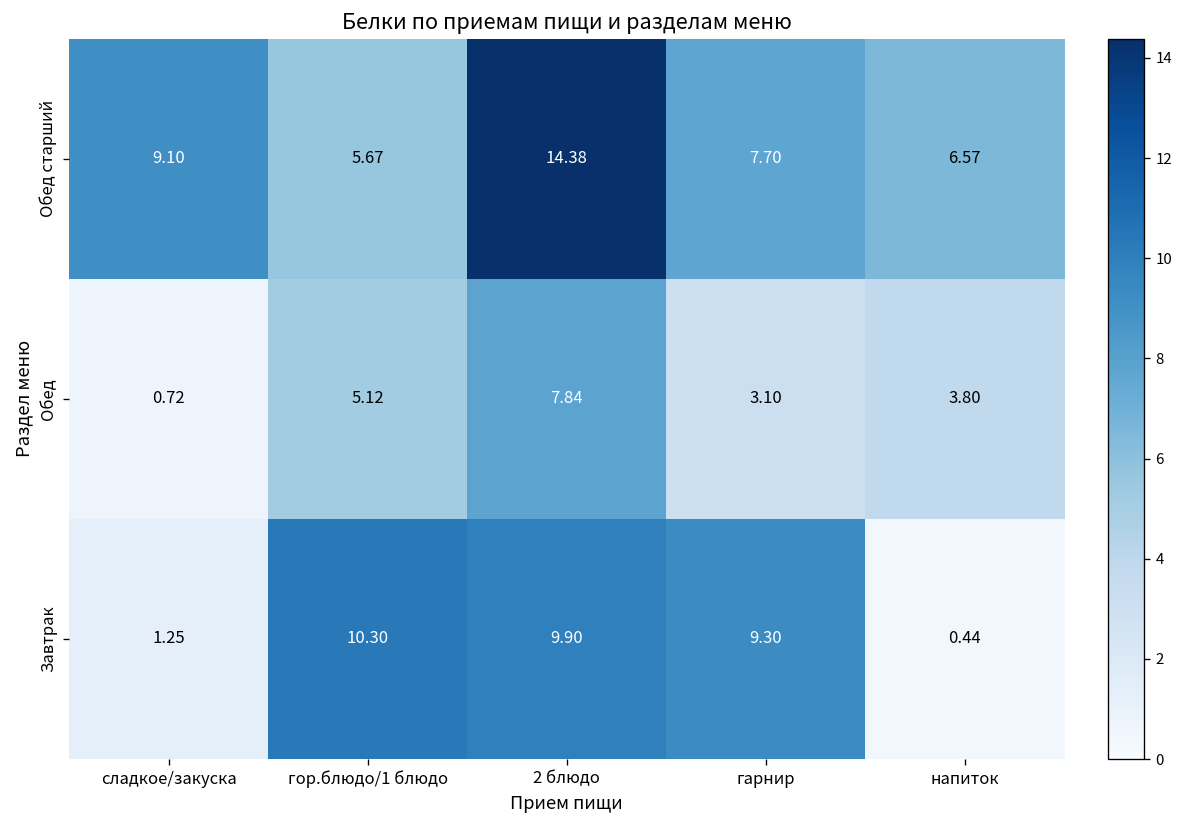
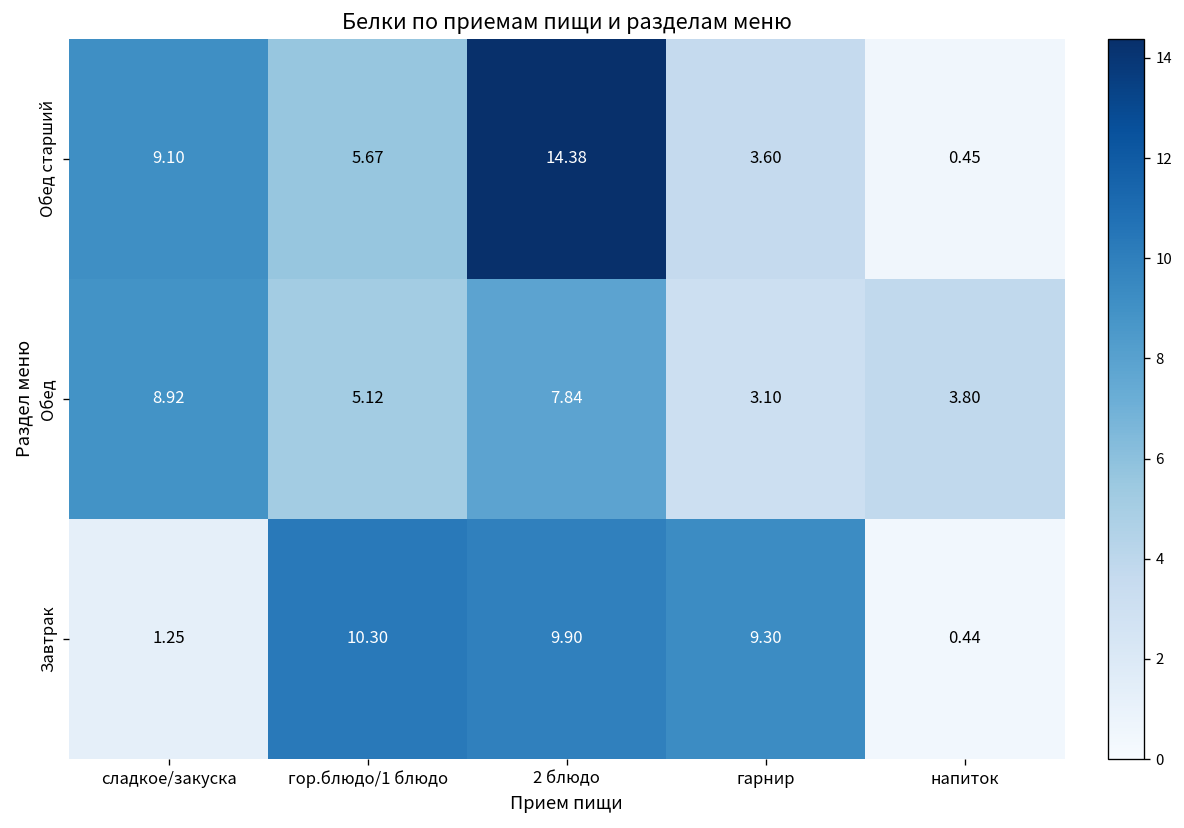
  {
    "Обед старший": {
      "сладкое/закуска": 9.10,
      "гор.блюдо/1 блюдо": 5.67,
      "2 блюдо": 14.38,
-     "гарнир": 7.70,
-     "напиток": 6.57
+     "гарнир": 3.60,
+     "напиток": 0.45
    },
    "Обед": {
-     "сладкое/закуска": 0.72,
+     "сладкое/закуска": 8.92,
      "гор.блюдо/1 блюдо": 5.12,
      "2 блюдо": 7.84,
      "гарнир": 3.10,
      "напиток": 3.80
    },
    "Завтрак": {
      "сладкое/закуска": 1.25,
      "гор.блюдо/1 блюдо": 10.30,
      "2 блюдо": 9.90,
      "гарнир": 9.30,
      "напиток": 0.44
    }
  }
